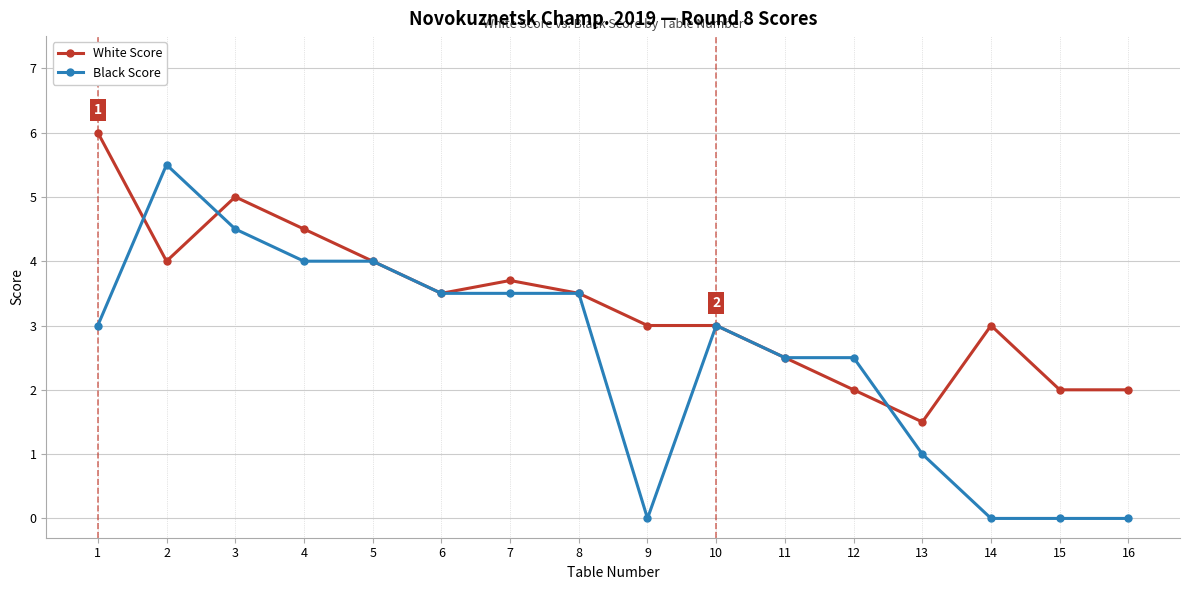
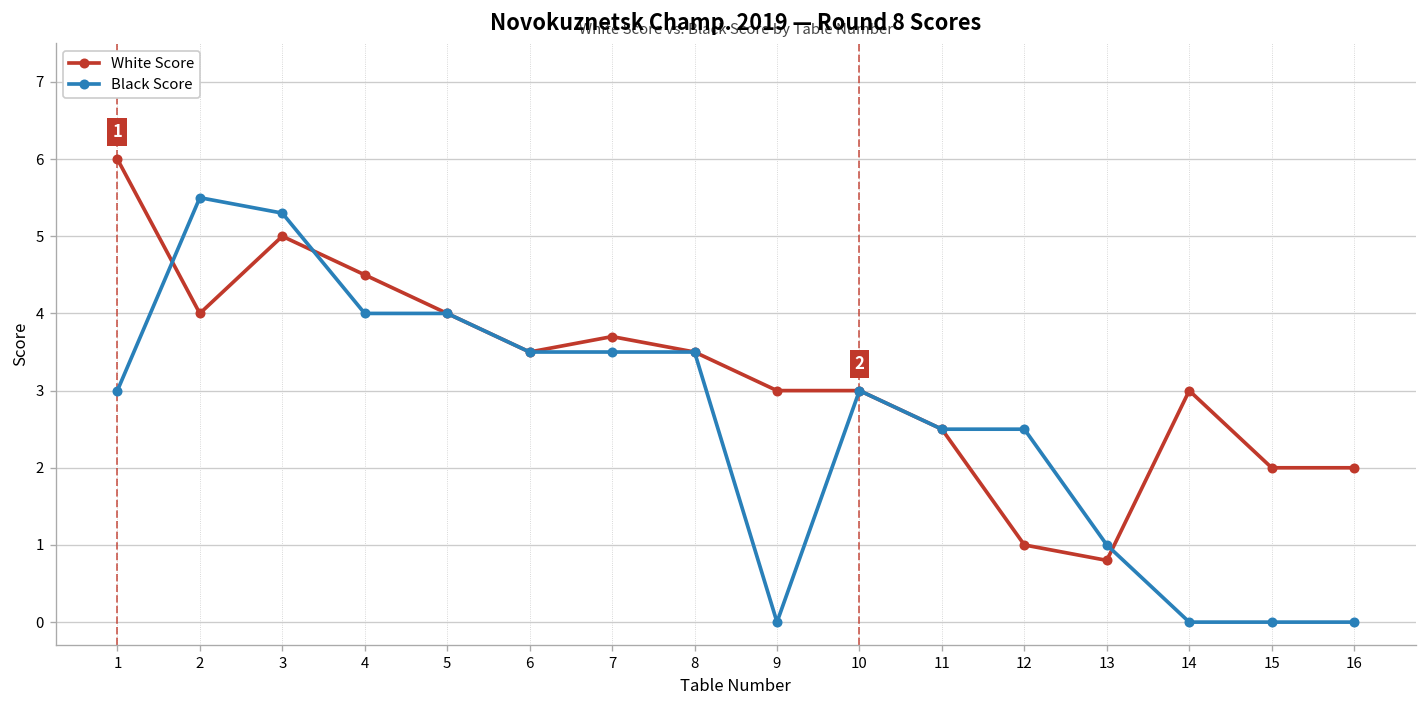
  {
    "White Score": {
      "2": 4.0,
      "3": 5.0,
      "4": 4.5,
      "7": 3.7,
      "9": 3.0,
-     "12": 2,
-     "13": 1.5,
+     "12": 1,
+     "13": 0.8,
      "14": 3.0,
      "15": 2.0,
      "16": 2.0
    },
    "Black Score": {
      "1": 3.0,
      "2": 5.5,
-     "3": 4.5,
+     "3": 5.3,
      "4": 4.0,
      "7": 3.5,
      "9": 0.0,
      "12": 2.5,
      "13": 1.0,
      "14": 0.0,
      "15": 0.0,
      "16": 0.0
    }
  }
